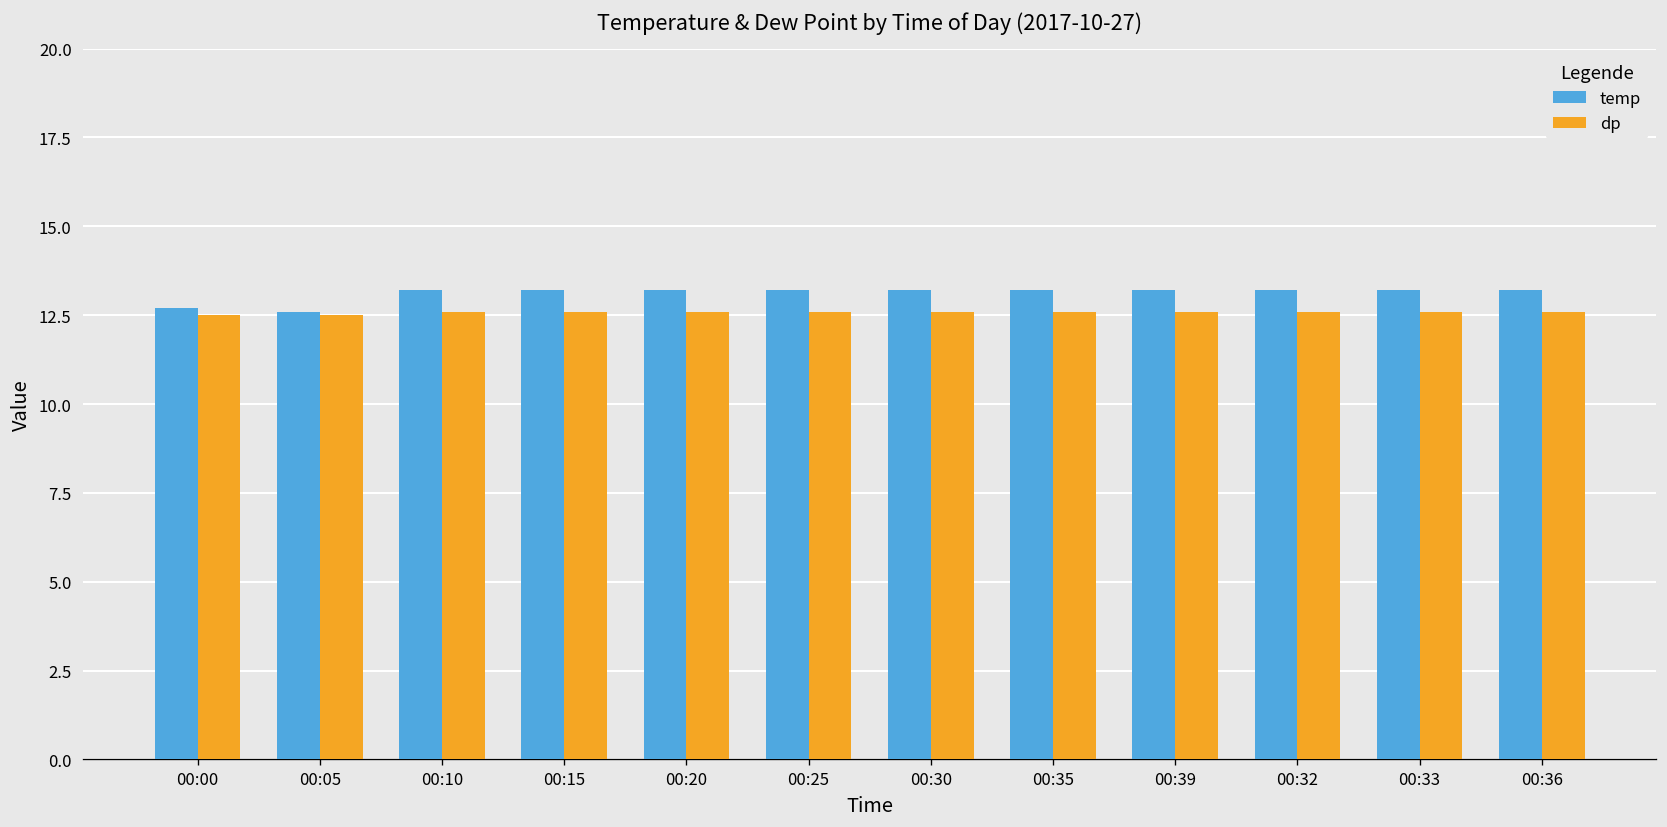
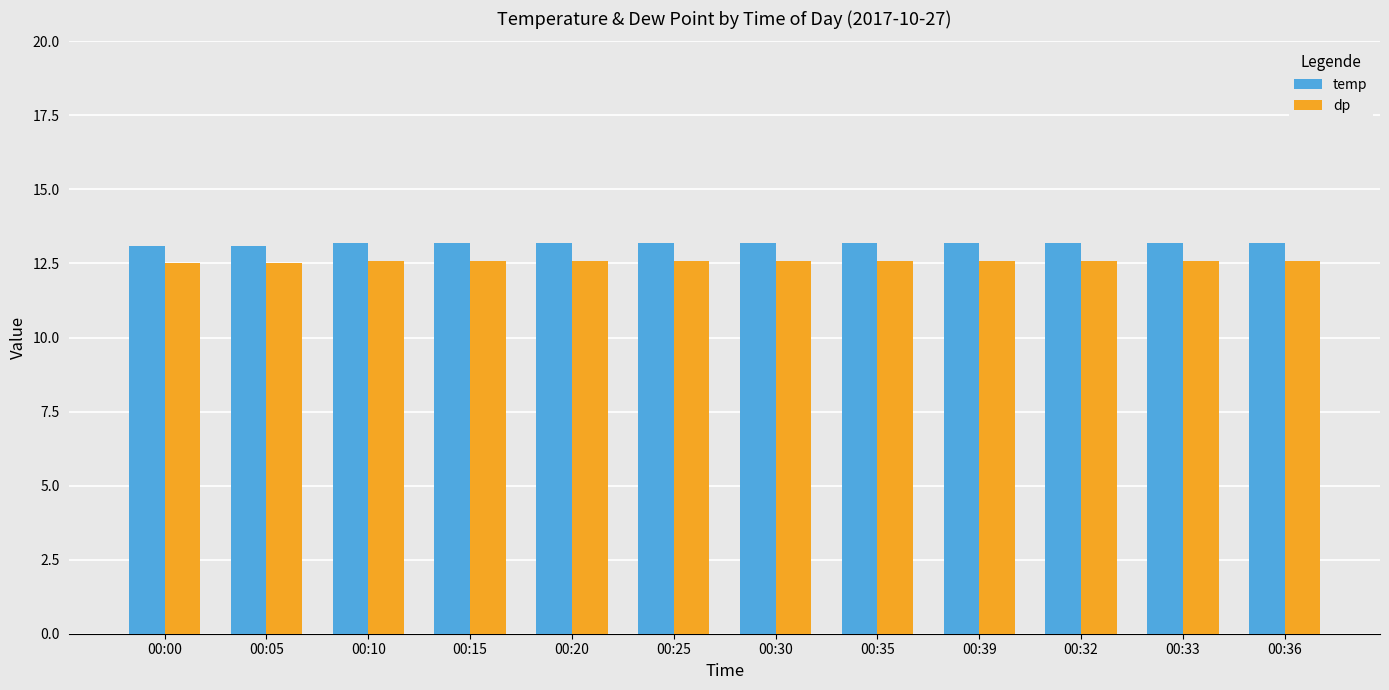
  {
    "temp": {
-     "00:00": 12.7,
-     "00:05": 12.6,
+     "00:00": 13.1,
+     "00:05": 13.1,
      "00:10": 13.2,
      "00:15": 13.2,
      "00:20": 13.2,
      "00:25": 13.2,
      "00:30": 13.2,
      "00:35": 13.2,
      "00:39": 13.2,
      "00:32": 13.2,
      "00:33": 13.2,
      "00:36": 13.2
    },
    "dp": {
      "00:00": 12.5,
      "00:05": 12.5,
      "00:10": 12.6,
      "00:15": 12.6,
      "00:20": 12.6,
      "00:25": 12.6,
      "00:30": 12.6,
      "00:35": 12.6,
      "00:39": 12.6,
      "00:32": 12.6,
      "00:33": 12.6,
      "00:36": 12.6
    }
  }
